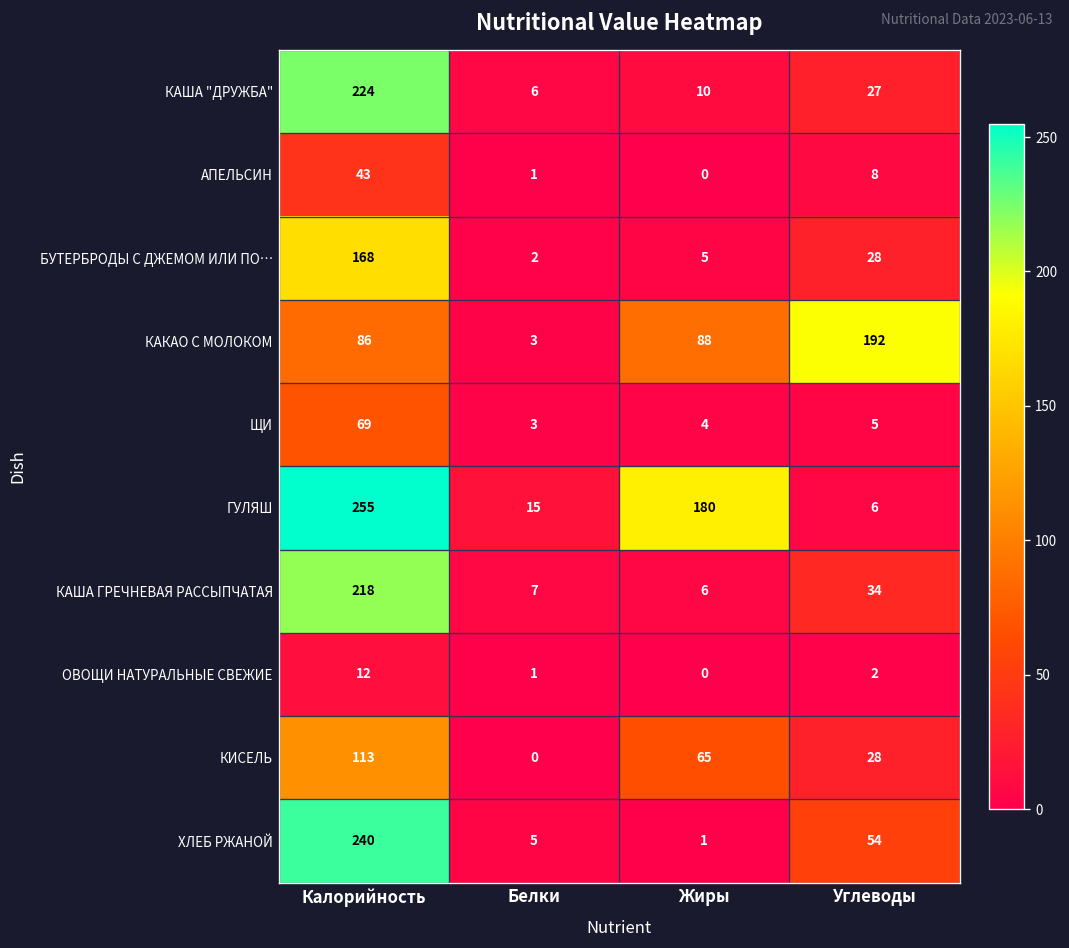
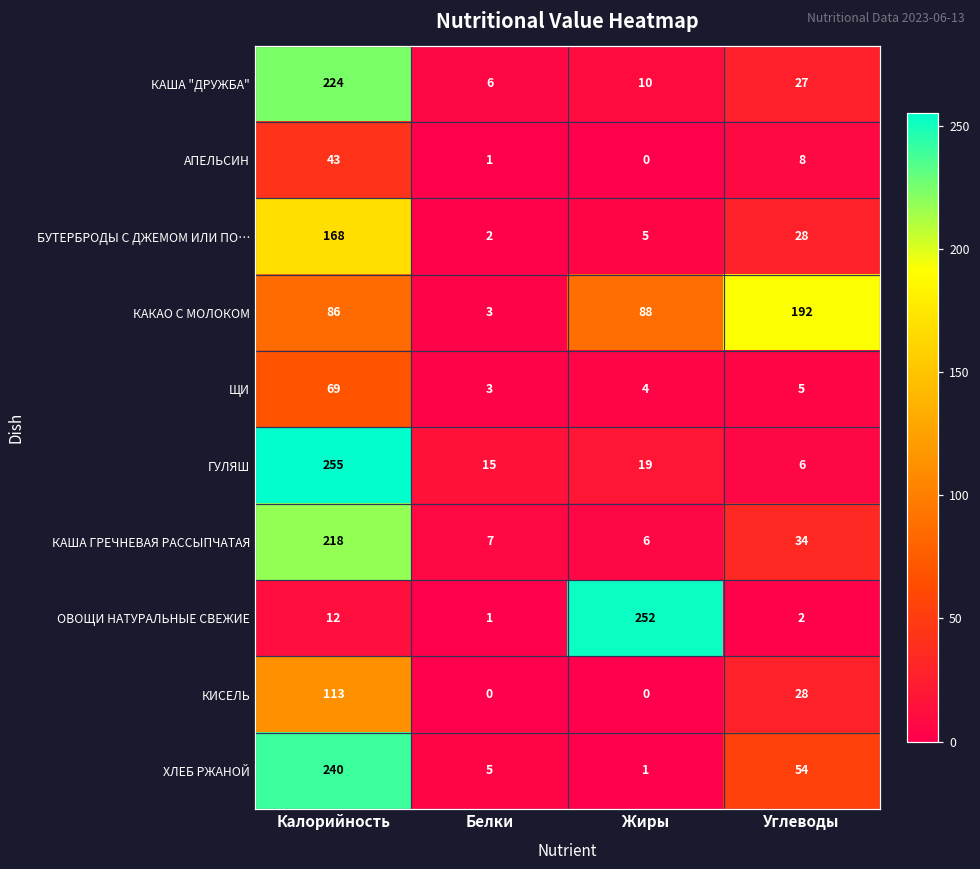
  {
    "КАША \"ДРУЖБА\"": {
      "Калорийность": 224,
      "Белки": 6,
      "Жиры": 10,
      "Углеводы": 27
    },
    "АПЕЛЬСИН": {
      "Калорийность": 43,
      "Белки": 1,
      "Жиры": 0,
      "Углеводы": 8
    },
    "БУТЕРБРОДЫ С ДЖЕМОМ ИЛИ ПО…": {
      "Калорийность": 168,
      "Белки": 2,
      "Жиры": 5,
      "Углеводы": 28
    },
    "КАКАО С МОЛОКОМ": {
      "Калорийность": 86,
      "Белки": 3,
      "Жиры": 88,
      "Углеводы": 192
    },
    "ЩИ": {
      "Калорийность": 69,
      "Белки": 3,
      "Жиры": 4,
      "Углеводы": 5
    },
    "ГУЛЯШ": {
      "Калорийность": 255,
      "Белки": 15,
-     "Жиры": 180,
+     "Жиры": 19,
      "Углеводы": 6
    },
    "КАША ГРЕЧНЕВАЯ РАССЫПЧАТАЯ": {
      "Калорийность": 218,
      "Белки": 7,
      "Жиры": 6,
      "Углеводы": 34
    },
    "ОВОЩИ НАТУРАЛЬНЫЕ СВЕЖИЕ": {
      "Калорийность": 12,
      "Белки": 1,
-     "Жиры": 0,
+     "Жиры": 252,
      "Углеводы": 2
    },
    "КИСЕЛЬ": {
      "Калорийность": 113,
      "Белки": 0,
-     "Жиры": 65,
+     "Жиры": 0,
      "Углеводы": 28
    },
    "ХЛЕБ РЖАНОЙ": {
      "Калорийность": 240,
      "Белки": 5,
      "Жиры": 1,
      "Углеводы": 54
    }
  }
